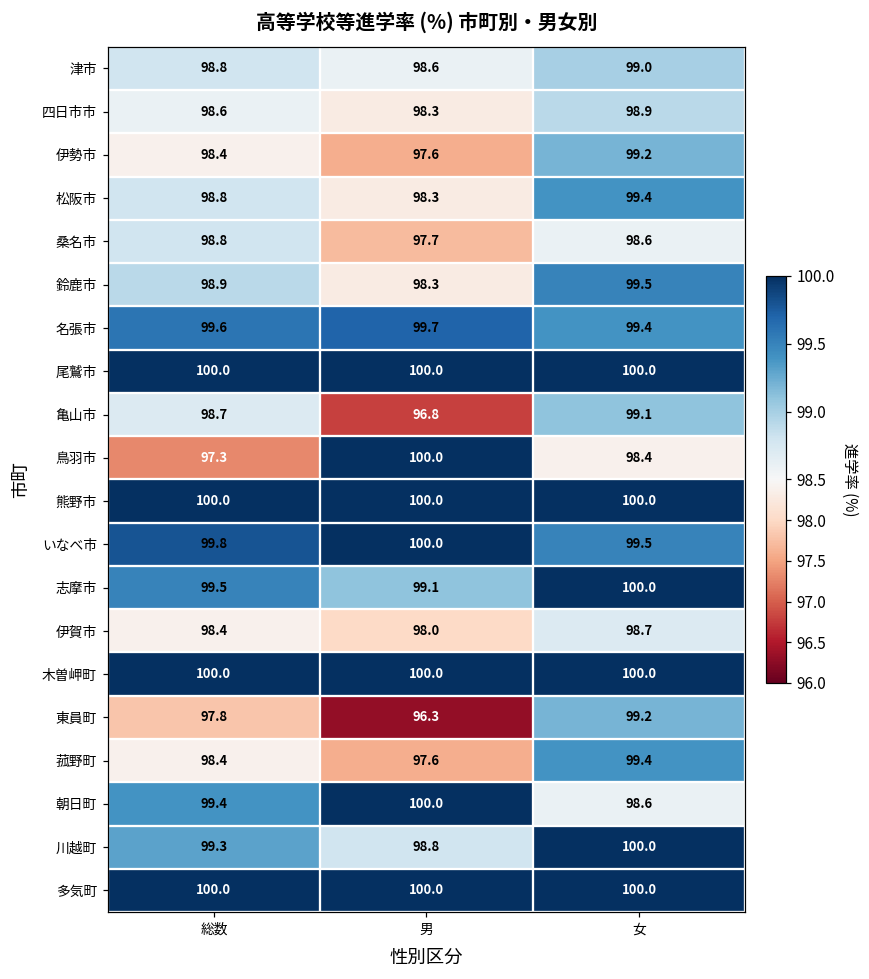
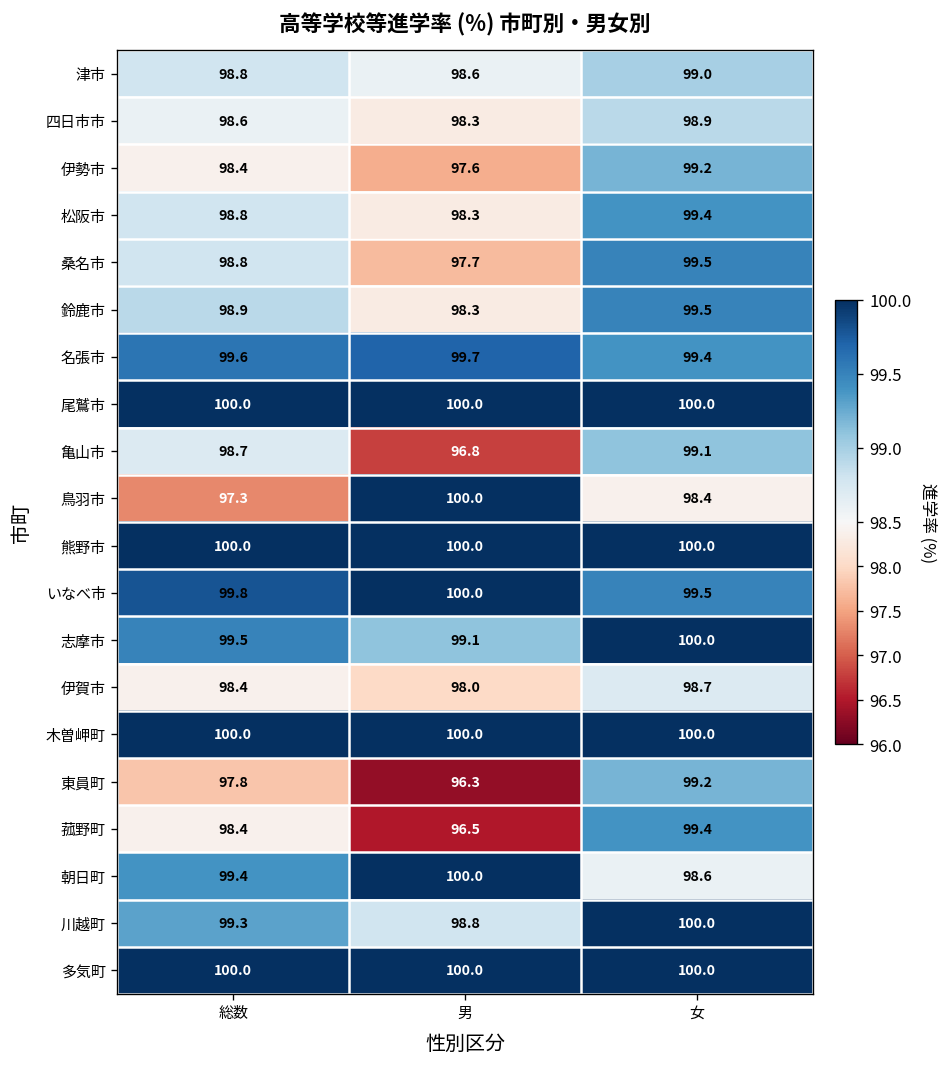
  {
    "津市": {
      "総数": 98.8,
      "男": 98.6,
      "女": 99.0
    },
    "四日市市": {
      "総数": 98.6,
      "男": 98.3,
      "女": 98.9
    },
    "伊勢市": {
      "総数": 98.4,
      "男": 97.6,
      "女": 99.2
    },
    "松阪市": {
      "総数": 98.8,
      "男": 98.3,
      "女": 99.4
    },
    "桑名市": {
      "総数": 98.8,
      "男": 97.7,
-     "女": 98.6
+     "女": 99.5
    },
    "鈴鹿市": {
      "総数": 98.9,
      "男": 98.3,
      "女": 99.5
    },
    "名張市": {
      "総数": 99.6,
      "男": 99.7,
      "女": 99.4
    },
    "尾鷲市": {
      "総数": 100.0,
      "男": 100.0,
      "女": 100.0
    },
    "亀山市": {
      "総数": 98.7,
      "男": 96.8,
      "女": 99.1
    },
    "鳥羽市": {
      "総数": 97.3,
      "男": 100.0,
      "女": 98.4
    },
    "熊野市": {
      "総数": 100.0,
      "男": 100.0,
      "女": 100.0
    },
    "いなべ市": {
      "総数": 99.8,
      "男": 100.0,
      "女": 99.5
    },
    "志摩市": {
      "総数": 99.5,
      "男": 99.1,
      "女": 100.0
    },
    "伊賀市": {
      "総数": 98.4,
      "男": 98.0,
      "女": 98.7
    },
    "木曽岬町": {
      "総数": 100.0,
      "男": 100.0,
      "女": 100.0
    },
    "東員町": {
      "総数": 97.8,
      "男": 96.3,
      "女": 99.2
    },
    "菰野町": {
      "総数": 98.4,
-     "男": 97.6,
+     "男": 96.5,
      "女": 99.4
    },
    "朝日町": {
      "総数": 99.4,
      "男": 100.0,
      "女": 98.6
    },
    "川越町": {
      "総数": 99.3,
      "男": 98.8,
      "女": 100.0
    },
    "多気町": {
      "総数": 100.0,
      "男": 100.0,
      "女": 100.0
    }
  }
